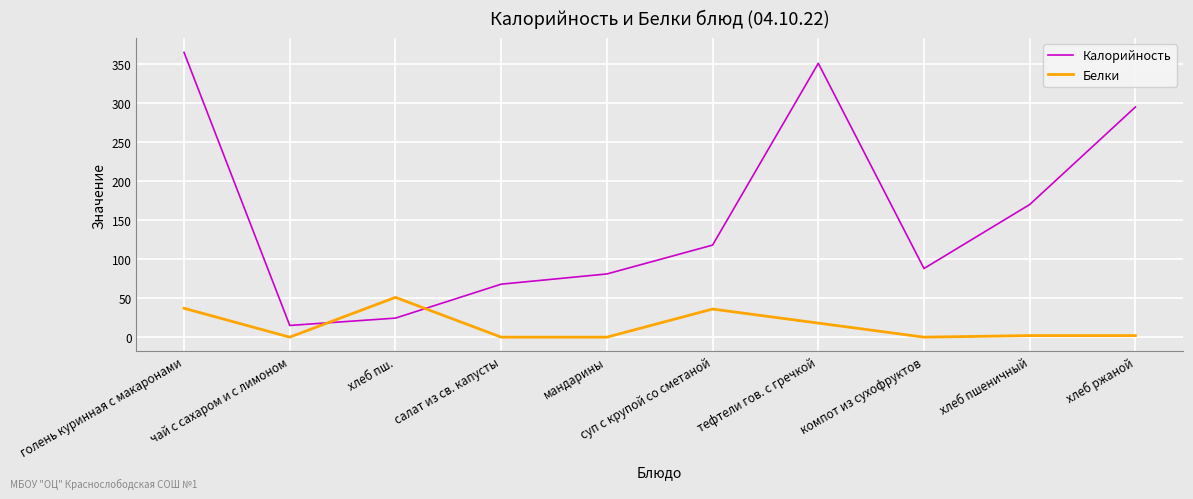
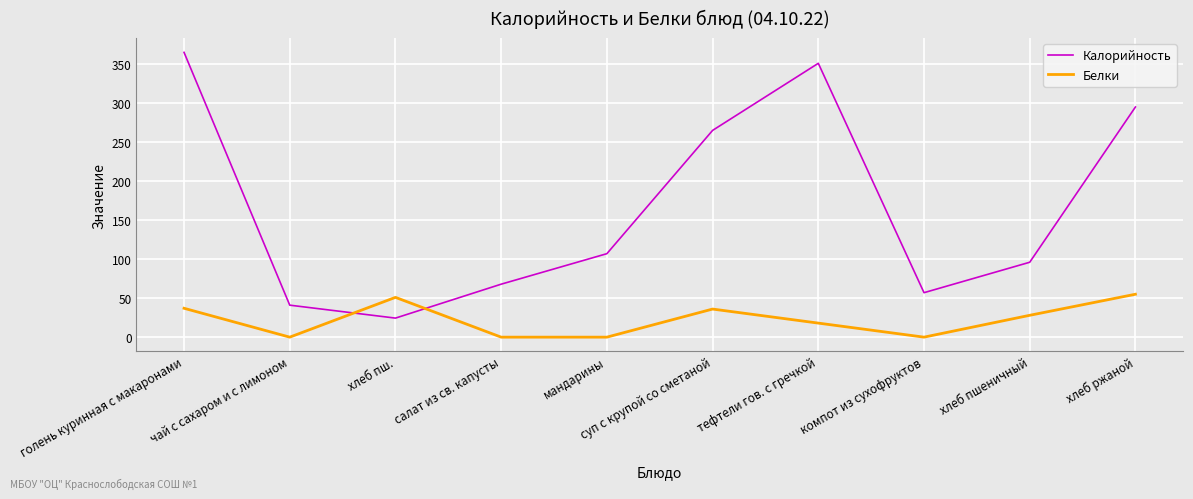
  {
    "Калорийность": {
      "голень куринная с макаронами": 370,
-     "чай с сахаром и с лимоном": 20,
+     "чай с сахаром и с лимоном": 40,
      "хлеб пш.": 20,
      "салат из св. капусты": 70,
-     "мандарины": 80,
-     "суп с крупой со сметаной": 120,
+     "мандарины": 110,
+     "суп с крупой со сметаной": 270,
      "тефтели гов. с гречкой": 350,
-     "компот из сухофруктов": 90,
-     "хлеб пшеничный": 170,
+     "компот из сухофруктов": 60,
+     "хлеб пшеничный": 100,
      "хлеб ржаной": 300
    },
    "Белки": {
      "голень куринная с макаронами": 40,
      "чай с сахаром и с лимоном": 0,
      "хлеб пш.": 50,
      "салат из св. капусты": 0,
      "мандарины": 0,
      "суп с крупой со сметаной": 40,
      "тефтели гов. с гречкой": 20,
      "компот из сухофруктов": 0,
-     "хлеб пшеничный": 0,
-     "хлеб ржаной": 0
+     "хлеб пшеничный": 30,
+     "хлеб ржаной": 60
    }
  }
